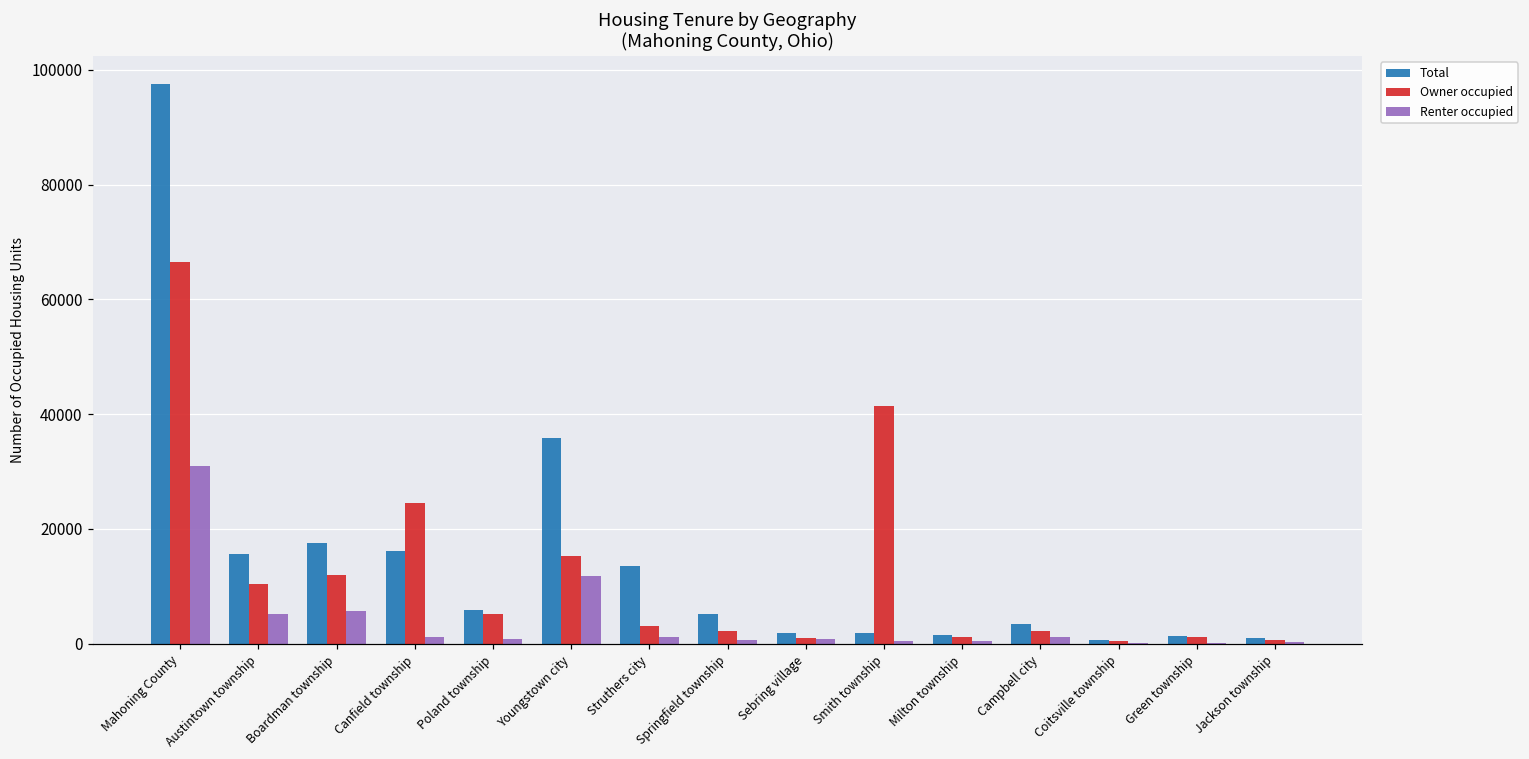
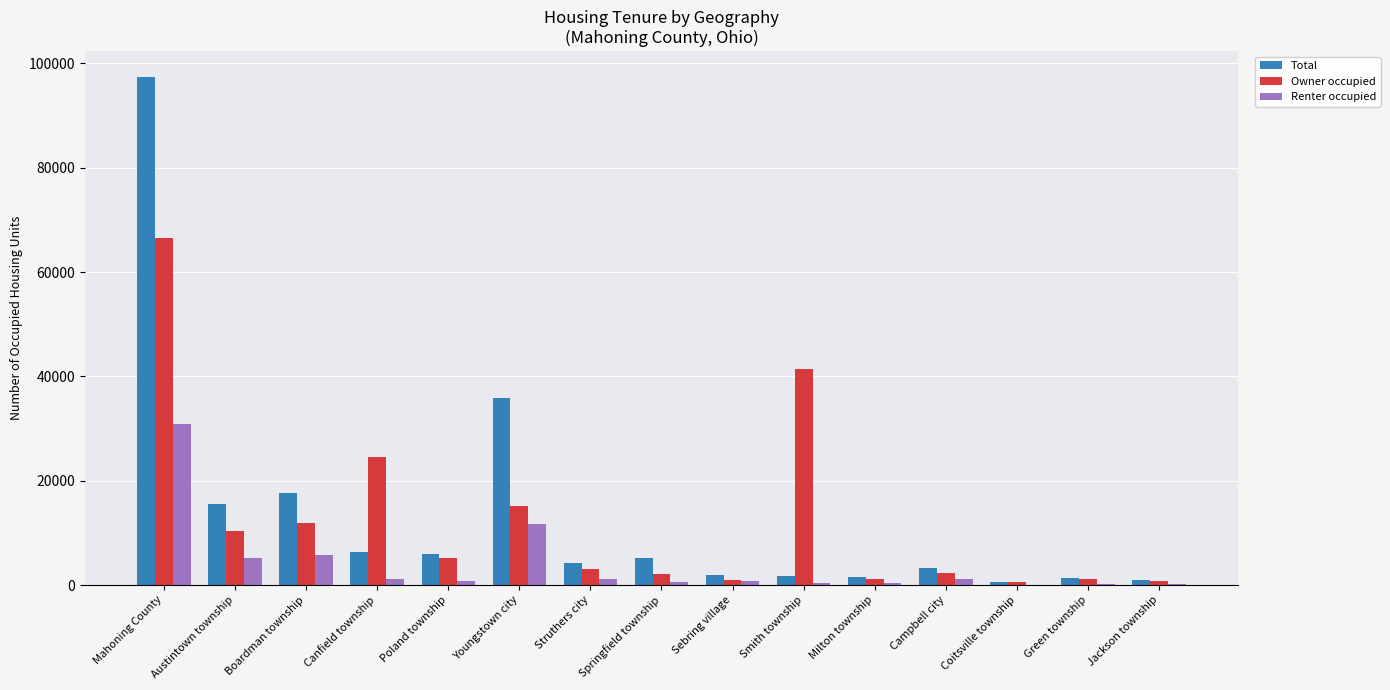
  {
    "Total": {
      "Mahoning County": 97000,
      "Austintown township": 16000,
      "Boardman township": 18000,
-     "Canfield township": 16000,
+     "Canfield township": 6000,
      "Poland township": 6000,
      "Youngstown city": 36000,
-     "Struthers city": 14000,
+     "Struthers city": 4000,
      "Springfield township": 5000,
      "Sebring village": 2000,
      "Smith township": 2000,
      "Milton township": 2000,
      "Campbell city": 3000,
      "Coitsville township": 1000,
      "Green township": 1000,
      "Jackson township": 1000
    },
    "Owner occupied": {
      "Mahoning County": 67000,
      "Austintown township": 10000,
      "Boardman township": 12000,
      "Canfield township": 25000,
      "Poland township": 5000,
      "Youngstown city": 15000,
      "Struthers city": 3000,
      "Springfield township": 2000,
      "Sebring village": 1000,
      "Smith township": 41000,
      "Milton township": 1000,
      "Campbell city": 2000,
      "Coitsville township": 0,
      "Green township": 1000,
      "Jackson township": 1000
    },
    "Renter occupied": {
      "Mahoning County": 31000,
      "Austintown township": 5000,
      "Boardman township": 6000,
      "Canfield township": 1000,
      "Poland township": 1000,
      "Youngstown city": 12000,
      "Struthers city": 1000,
      "Springfield township": 1000,
      "Sebring village": 1000,
      "Campbell city": 1000
    }
  }
